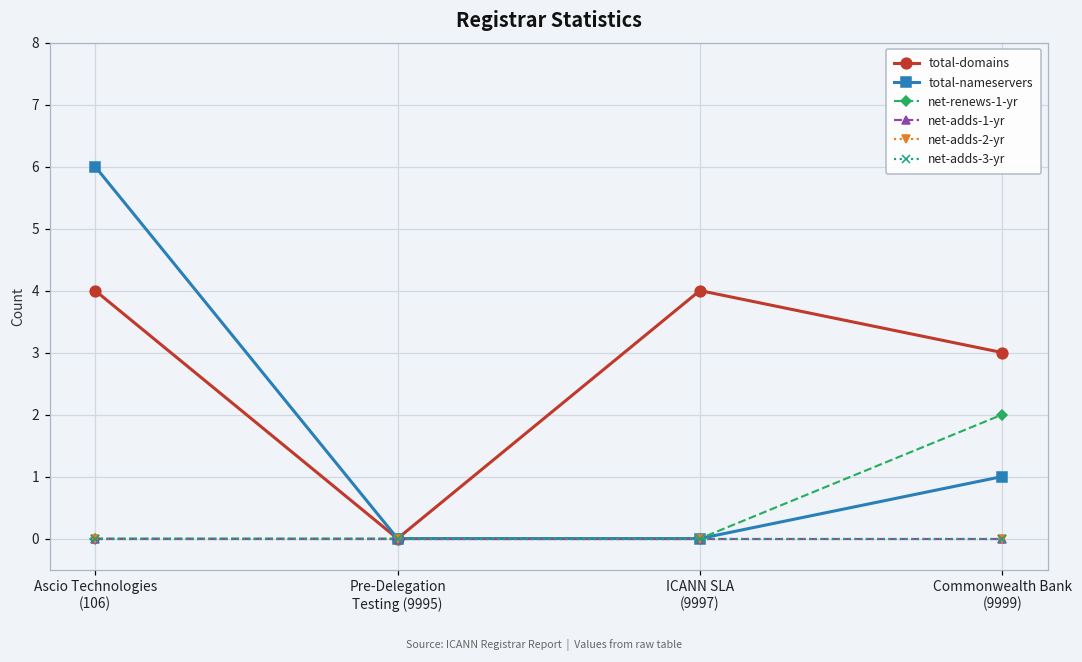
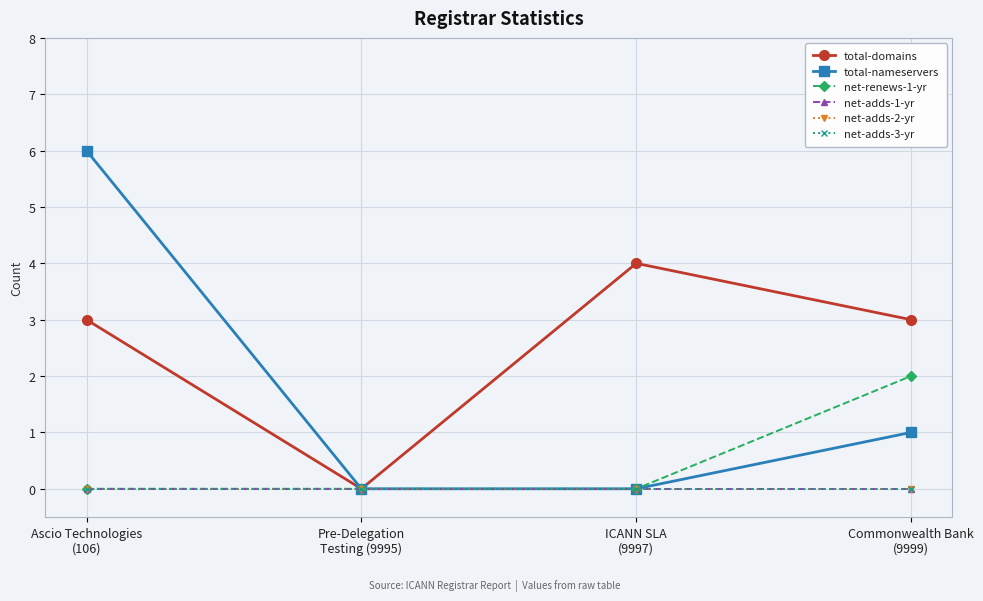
  {
    "total-domains": {
-     "Ascio Technologies (106)": 4,
+     "Ascio Technologies (106)": 3,
      "ICANN SLA (9997)": 4,
      "Commonwealth Bank (9999)": 3
    },
    "total-nameservers": {
      "Ascio Technologies (106)": 6,
      "Commonwealth Bank (9999)": 1
    }
  }
